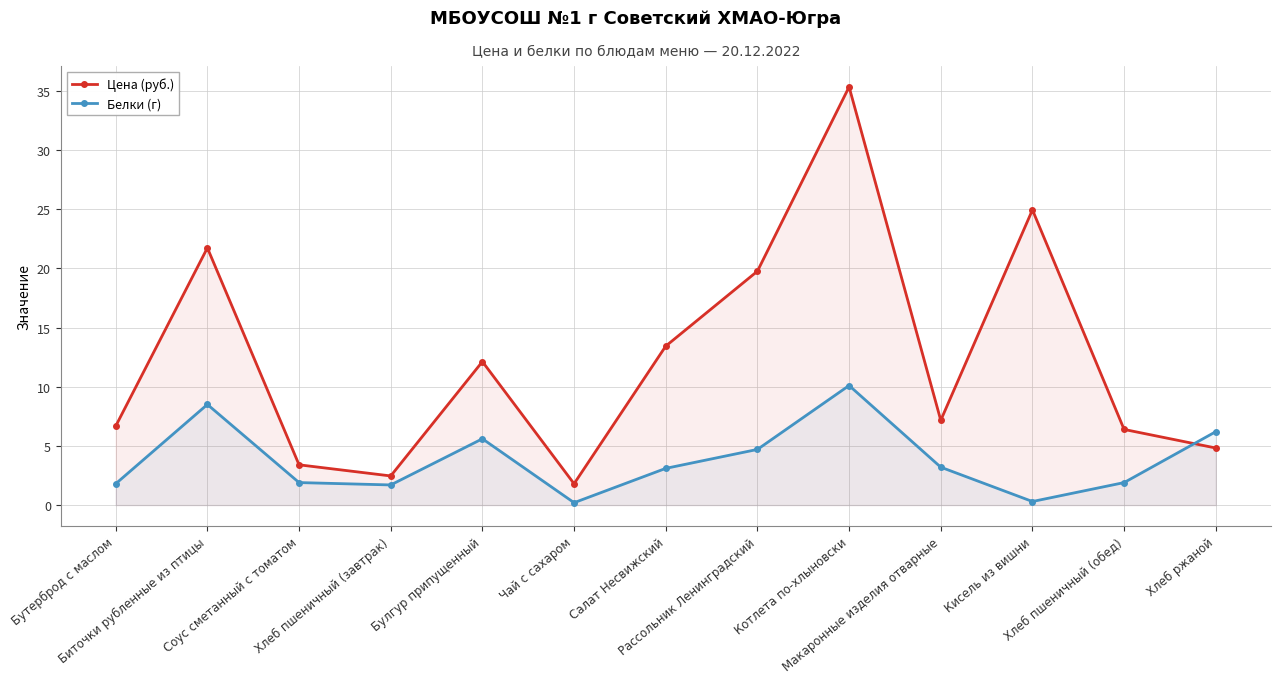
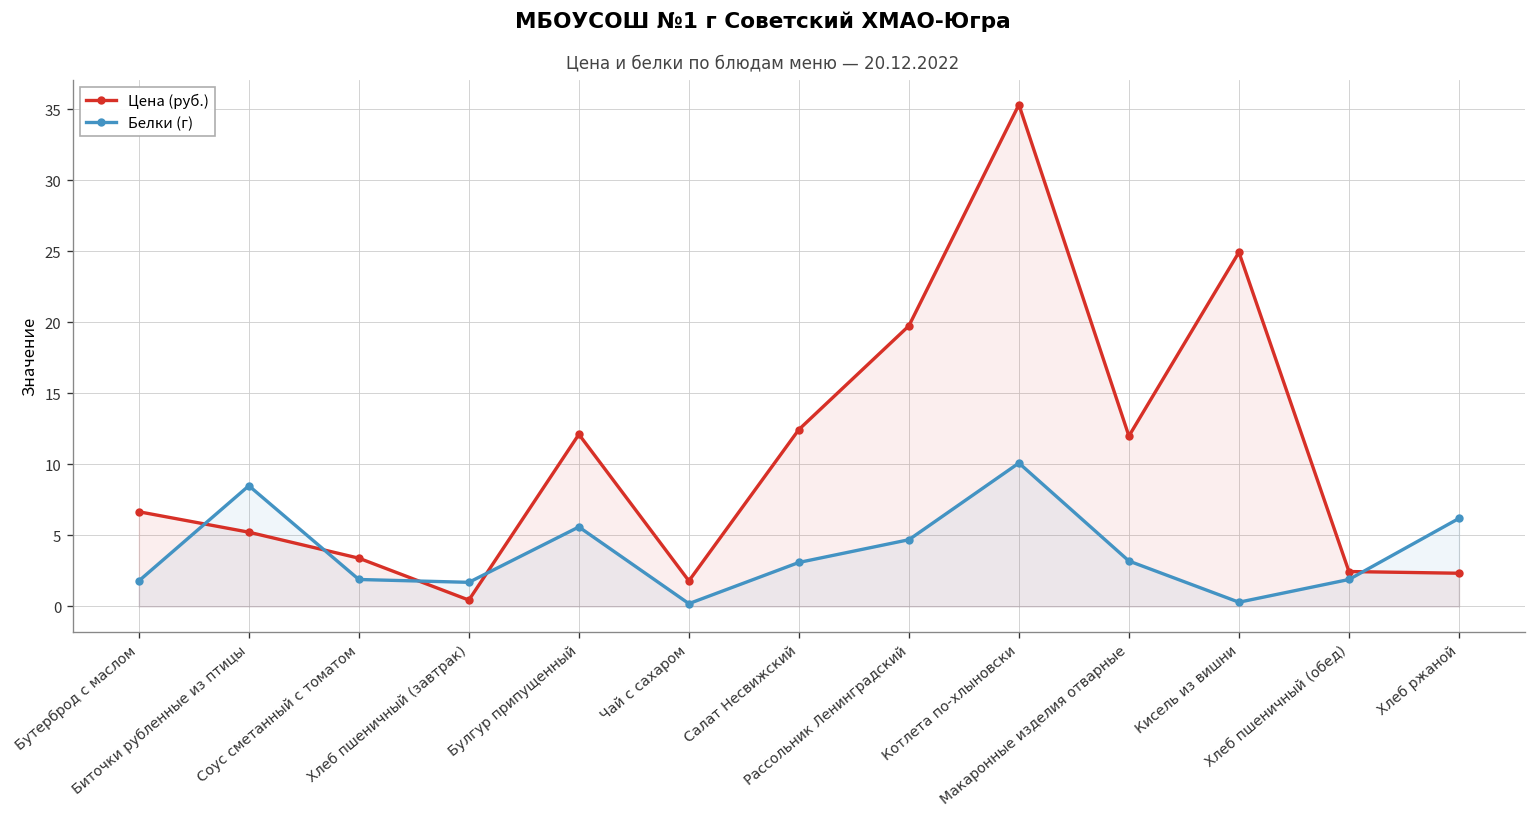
  {
    "Цена (руб.)": {
      "Бутерброд с маслом": 6.7,
-     "Биточки рубленные из птицы": 21.7,
+     "Биточки рубленные из птицы": 5.2,
      "Соус сметанный с томатом": 3.4,
-     "Хлеб пшеничный (завтрак)": 2.5,
+     "Хлеб пшеничный (завтрак)": 0.5,
      "Булгур припущенный": 12.1,
      "Чай с сахаром": 1.8,
-     "Салат Несвижский": 13.4,
+     "Салат Несвижский": 12.5,
      "Рассольник Ленинградский": 19.8,
      "Котлета по-хлыновски": 35.3,
-     "Макаронные изделия отварные": 7.2,
+     "Макаронные изделия отварные": 12.0,
      "Кисель из вишни": 24.9,
-     "Хлеб пшеничный (обед)": 6.4,
-     "Хлеб ржаной": 4.8
+     "Хлеб пшеничный (обед)": 2.5,
+     "Хлеб ржаной": 2.3
    },
    "Белки (г)": {
      "Бутерброд с маслом": 1.8,
      "Биточки рубленные из птицы": 8.5,
      "Соус сметанный с томатом": 1.9,
      "Хлеб пшеничный (завтрак)": 1.7,
      "Булгур припущенный": 5.6,
      "Чай с сахаром": 0.2,
      "Салат Несвижский": 3.1,
      "Рассольник Ленинградский": 4.7,
      "Котлета по-хлыновски": 10.1,
      "Макаронные изделия отварные": 3.2,
      "Кисель из вишни": 0.3,
      "Хлеб пшеничный (обед)": 1.9,
      "Хлеб ржаной": 6.2
    }
  }
